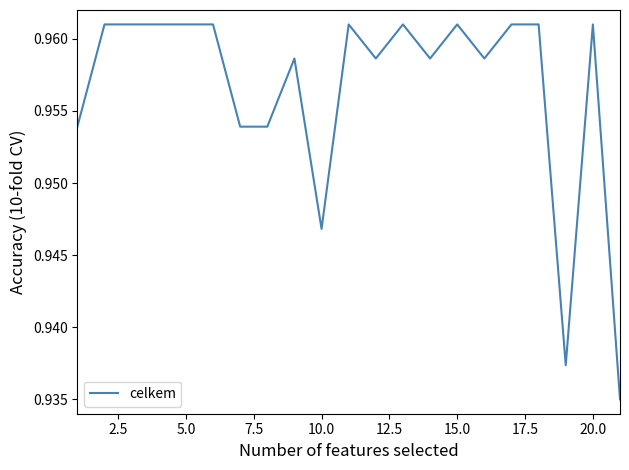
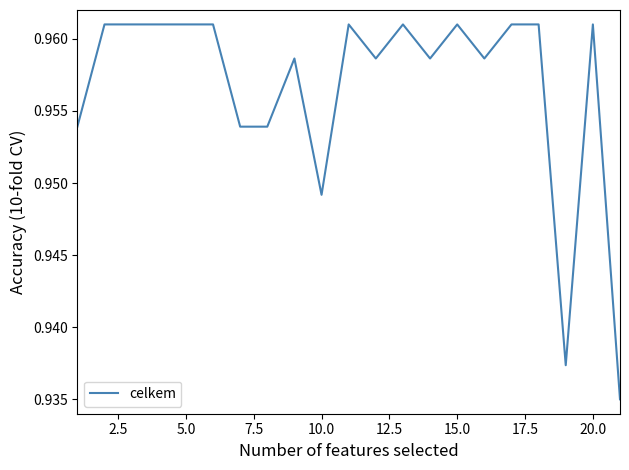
  {
    "5.0": 0.9610,
-   "10.0": 0.9468,
+   "10.0": 0.9492,
    "15.0": 0.9610,
    "20.0": 0.9610
  }
